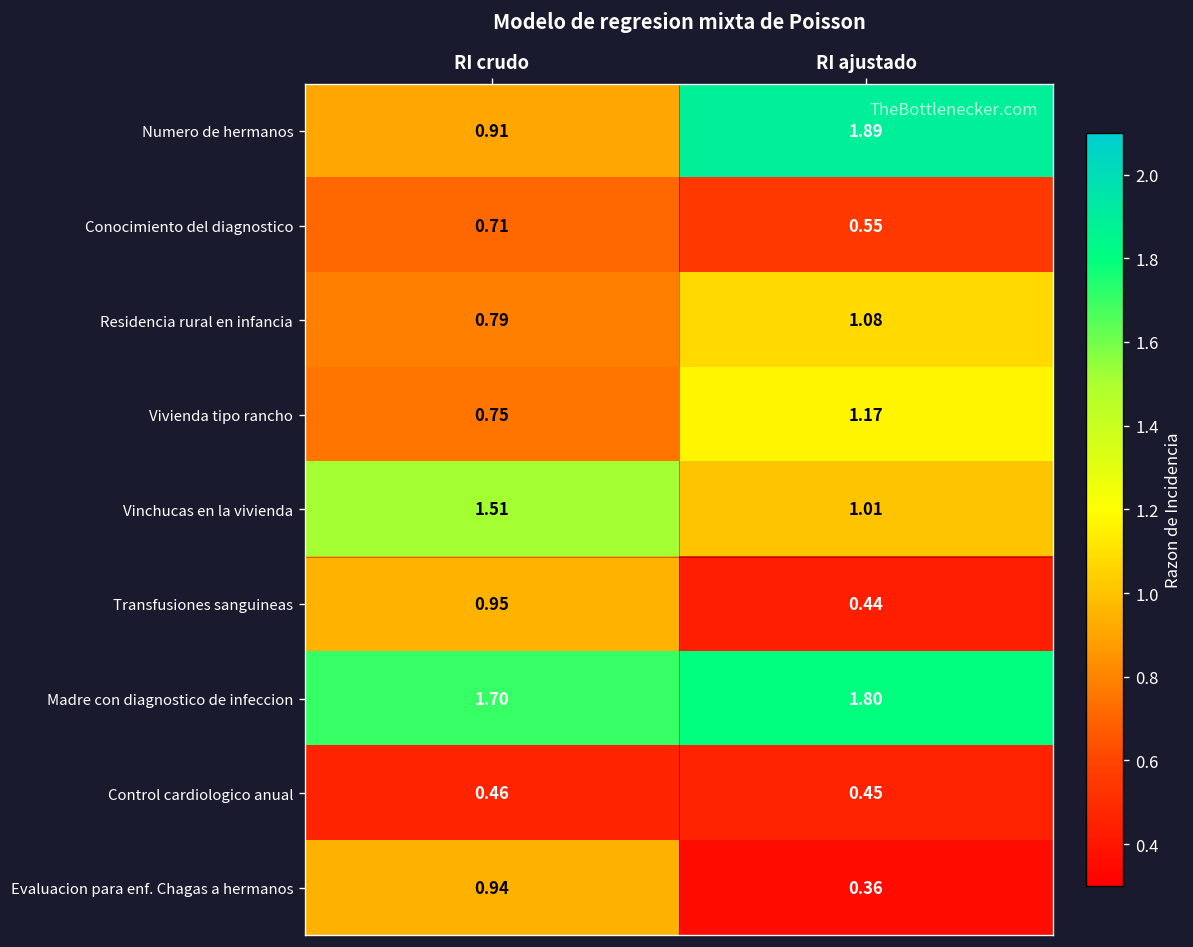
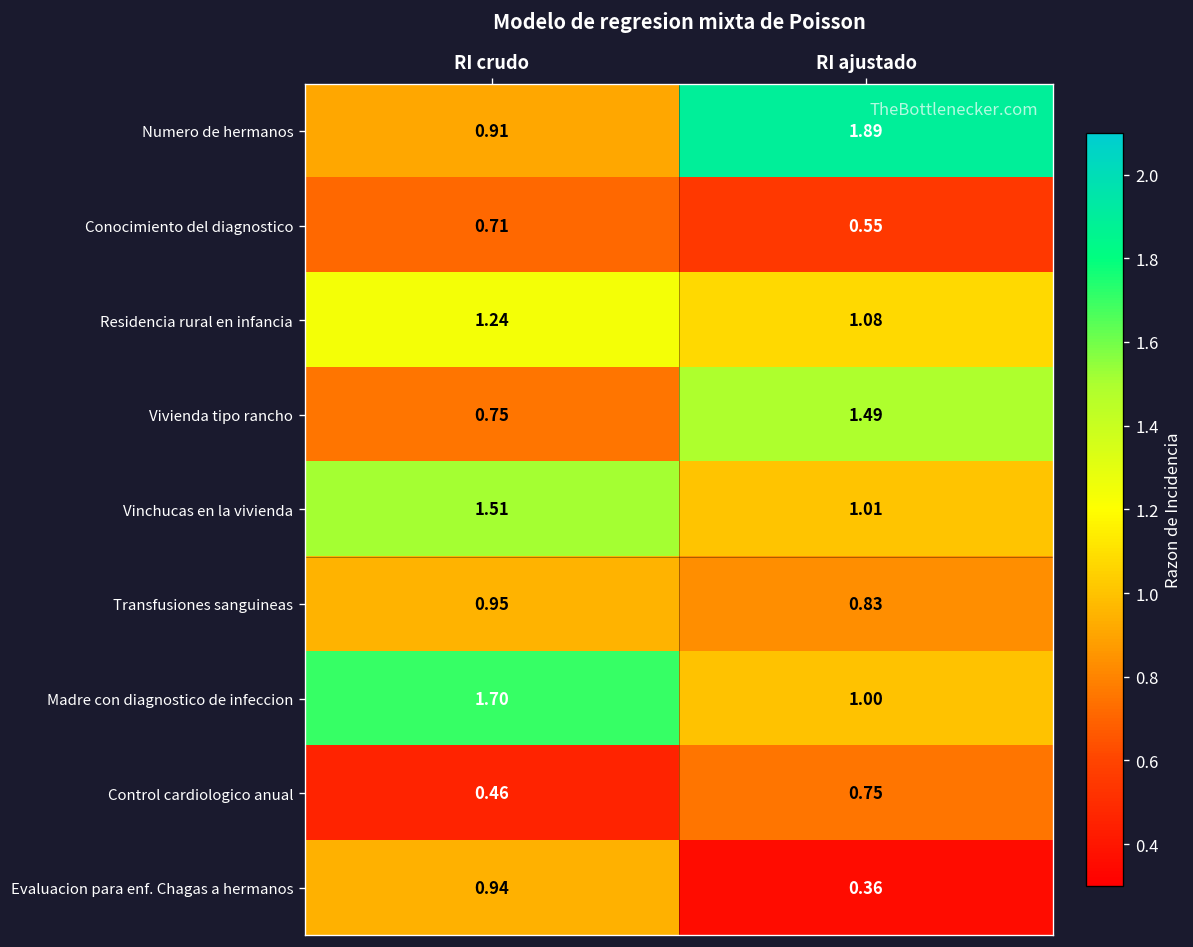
  {
    "Numero de hermanos": {
      "RI crudo": 0.91
    },
    "Conocimiento del diagnostico": {
      "RI crudo": 0.71,
      "RI ajustado": 0.55
    },
    "Residencia rural en infancia": {
-     "RI crudo": 0.79,
+     "RI crudo": 1.24,
      "RI ajustado": 1.08
    },
    "Vivienda tipo rancho": {
      "RI crudo": 0.75,
-     "RI ajustado": 1.17
+     "RI ajustado": 1.49
    },
    "Vinchucas en la vivienda": {
      "RI crudo": 1.51,
      "RI ajustado": 1.01
    },
    "Transfusiones sanguineas": {
      "RI crudo": 0.95,
-     "RI ajustado": 0.44
+     "RI ajustado": 0.83
    },
    "Madre con diagnostico de infeccion": {
      "RI crudo": 1.70,
-     "RI ajustado": 1.80
+     "RI ajustado": 1.00
    },
    "Control cardiologico anual": {
      "RI crudo": 0.46,
-     "RI ajustado": 0.45
+     "RI ajustado": 0.75
    },
    "Evaluacion para enf. Chagas a hermanos": {
      "RI crudo": 0.94,
      "RI ajustado": 0.36
    }
  }
